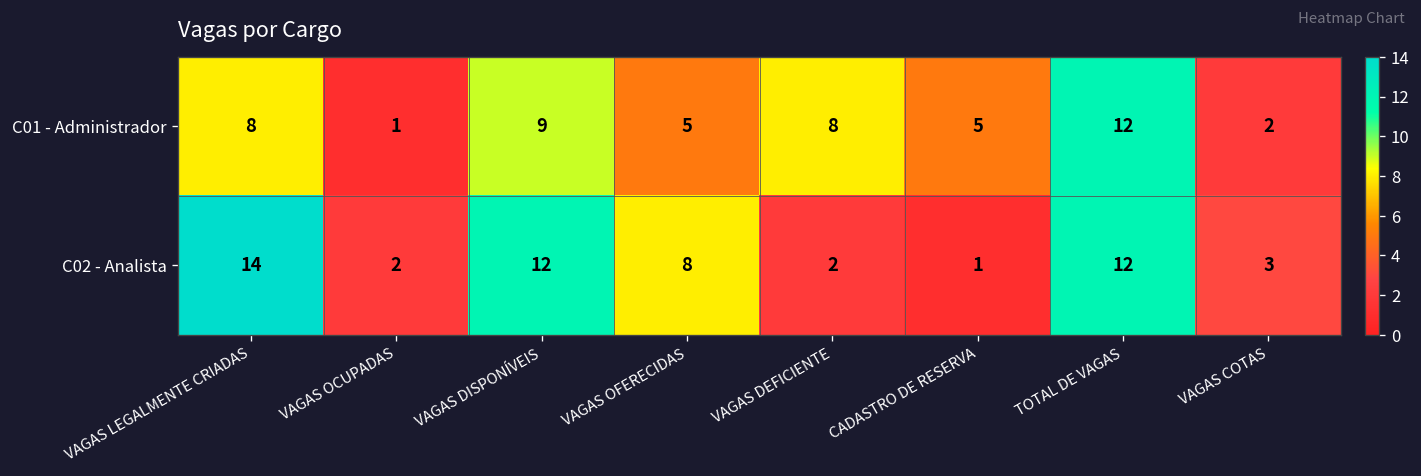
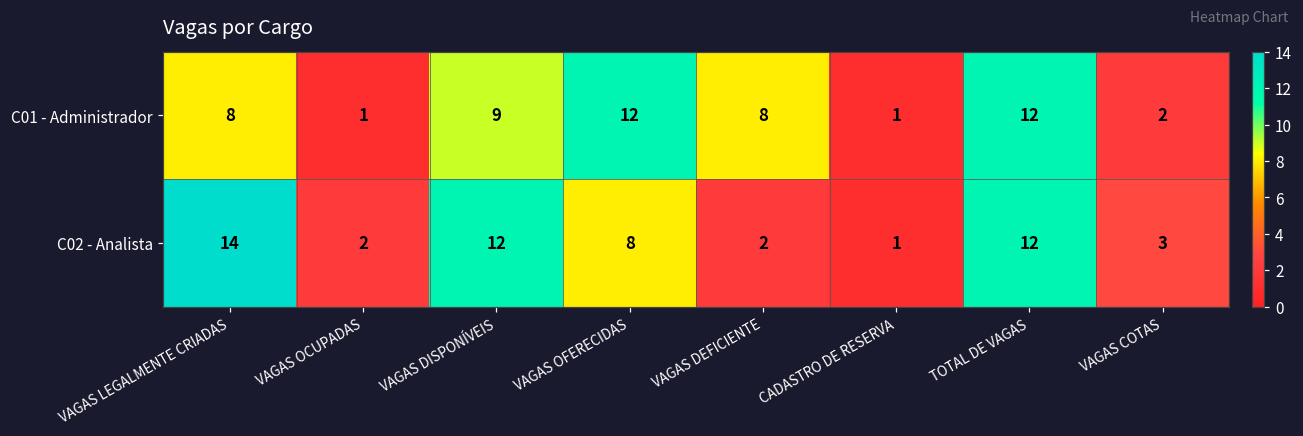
  {
    "C01 - Administrador": {
      "VAGAS LEGALMENTE CRIADAS": 8,
      "VAGAS OCUPADAS": 1,
      "VAGAS DISPONÍVEIS": 9,
-     "VAGAS OFERECIDAS": 5,
+     "VAGAS OFERECIDAS": 12,
      "VAGAS DEFICIENTE": 8,
-     "CADASTRO DE RESERVA": 5,
+     "CADASTRO DE RESERVA": 1,
      "TOTAL DE VAGAS": 12,
      "VAGAS COTAS": 2
    },
    "C02 - Analista": {
      "VAGAS LEGALMENTE CRIADAS": 14,
      "VAGAS OCUPADAS": 2,
      "VAGAS DISPONÍVEIS": 12,
      "VAGAS OFERECIDAS": 8,
      "VAGAS DEFICIENTE": 2,
      "CADASTRO DE RESERVA": 1,
      "TOTAL DE VAGAS": 12,
      "VAGAS COTAS": 3
    }
  }
